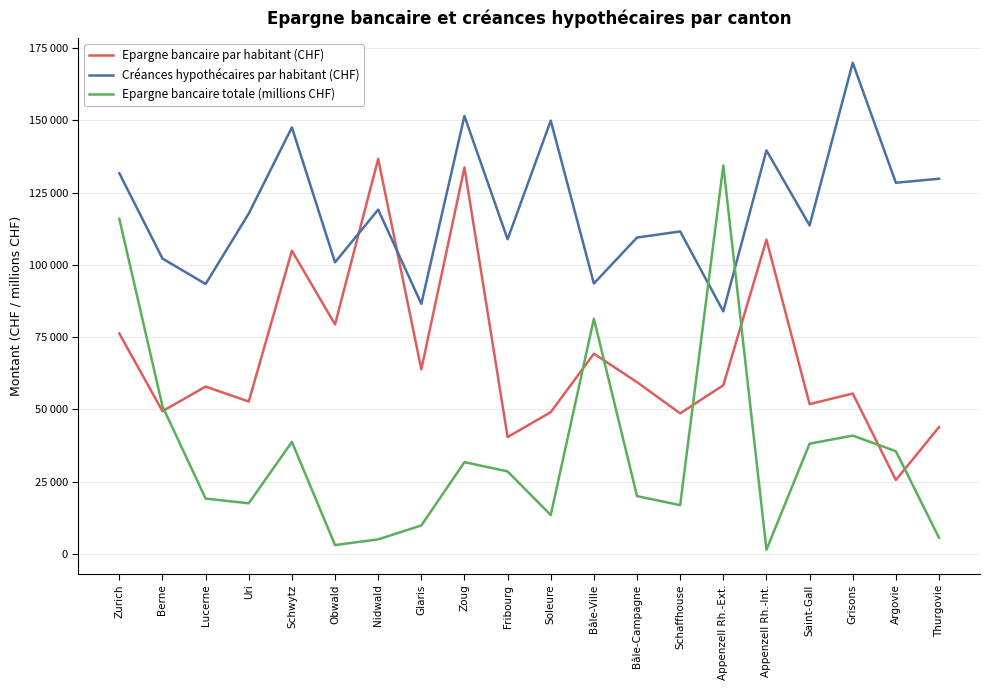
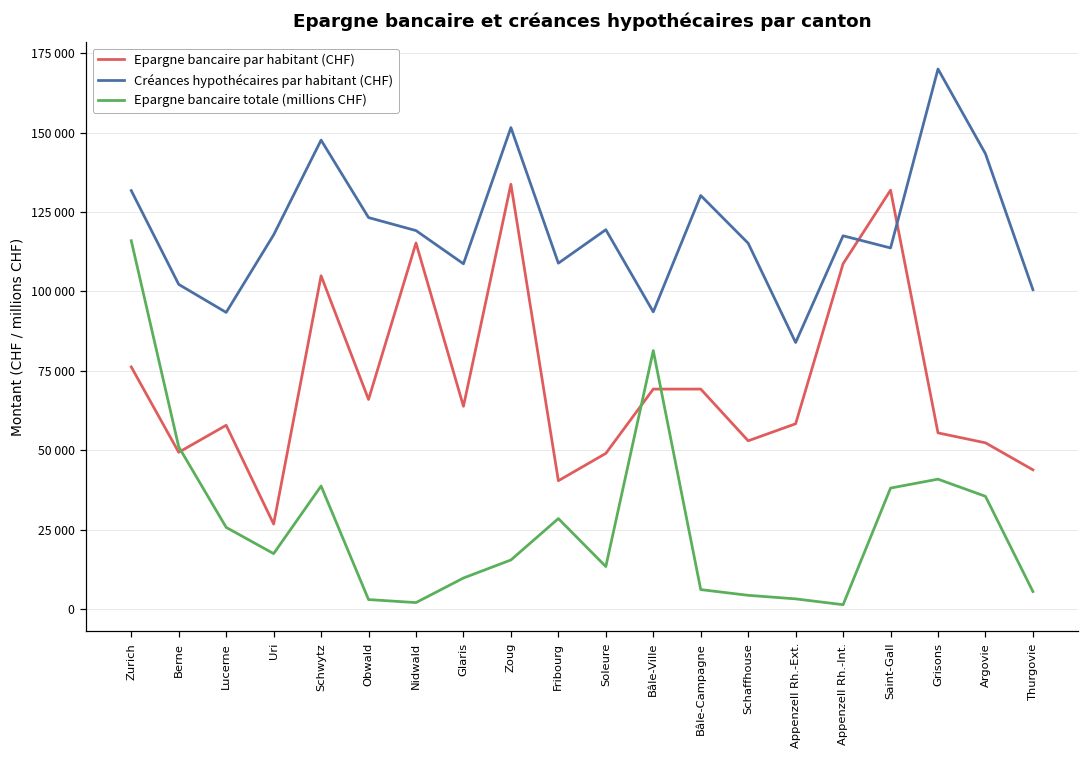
  {
    "Epargne bancaire par habitant (CHF)": {
      "Zurich": 76000,
      "Berne": 49000,
      "Lucerne": 58000,
-     "Uri": 53000,
+     "Uri": 27000,
      "Schwytz": 105000,
-     "Obwald": 79000,
-     "Nidwald": 137000,
+     "Obwald": 66000,
+     "Nidwald": 115000,
      "Glaris": 64000,
      "Zoug": 134000,
      "Fribourg": 40000,
      "Soleure": 49000,
      "Bâle-Ville": 69000,
-     "Bâle-Campagne": 59000,
-     "Schaffhouse": 49000,
+     "Bâle-Campagne": 69000,
+     "Schaffhouse": 53000,
      "Appenzell Rh.-Ext.": 58000,
      "Appenzell Rh.-Int.": 109000,
-     "Saint-Gall": 52000,
+     "Saint-Gall": 132000,
      "Grisons": 55000,
-     "Argovie": 26000,
+     "Argovie": 52000,
      "Thurgovie": 44000
    },
    "Créances hypothécaires par habitant (CHF)": {
      "Zurich": 132000,
      "Berne": 102000,
      "Lucerne": 93000,
      "Uri": 118000,
      "Schwytz": 148000,
-     "Obwald": 101000,
+     "Obwald": 123000,
      "Nidwald": 119000,
-     "Glaris": 87000,
+     "Glaris": 109000,
      "Zoug": 152000,
      "Fribourg": 109000,
-     "Soleure": 150000,
+     "Soleure": 119000,
      "Bâle-Ville": 94000,
-     "Bâle-Campagne": 109000,
-     "Schaffhouse": 112000,
+     "Bâle-Campagne": 130000,
+     "Schaffhouse": 115000,
      "Appenzell Rh.-Ext.": 84000,
-     "Appenzell Rh.-Int.": 140000,
+     "Appenzell Rh.-Int.": 117000,
      "Saint-Gall": 114000,
      "Grisons": 170000,
-     "Argovie": 128000,
-     "Thurgovie": 130000
+     "Argovie": 143000,
+     "Thurgovie": 101000
    },
    "Epargne bancaire totale (millions CHF)": {
      "Zurich": 116000,
      "Berne": 51000,
-     "Lucerne": 19000,
+     "Lucerne": 26000,
      "Uri": 17000,
      "Schwytz": 39000,
      "Obwald": 3000,
-     "Nidwald": 5000,
+     "Nidwald": 2000,
      "Glaris": 10000,
-     "Zoug": 32000,
+     "Zoug": 15000,
      "Fribourg": 28000,
      "Soleure": 13000,
      "Bâle-Ville": 81000,
-     "Bâle-Campagne": 20000,
-     "Schaffhouse": 17000,
-     "Appenzell Rh.-Ext.": 134000,
+     "Bâle-Campagne": 6000,
+     "Schaffhouse": 4000,
+     "Appenzell Rh.-Ext.": 3000,
      "Appenzell Rh.-Int.": 1000,
      "Saint-Gall": 38000,
      "Grisons": 41000,
      "Argovie": 35000,
      "Thurgovie": 6000
    }
  }
